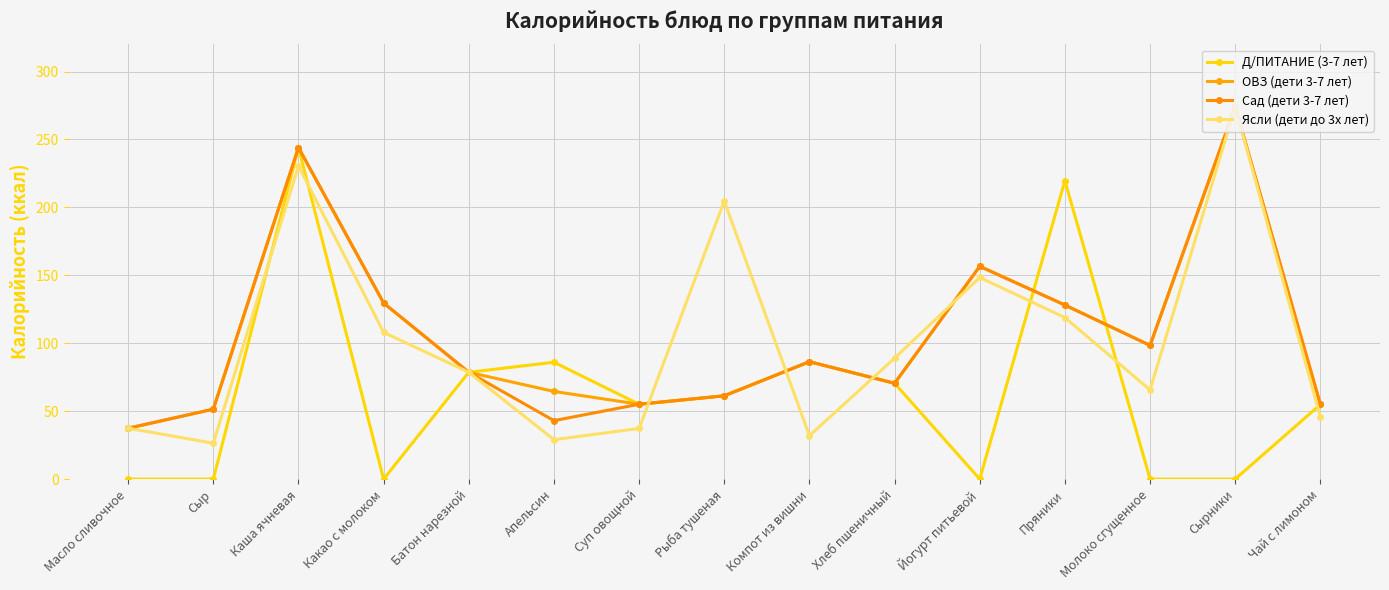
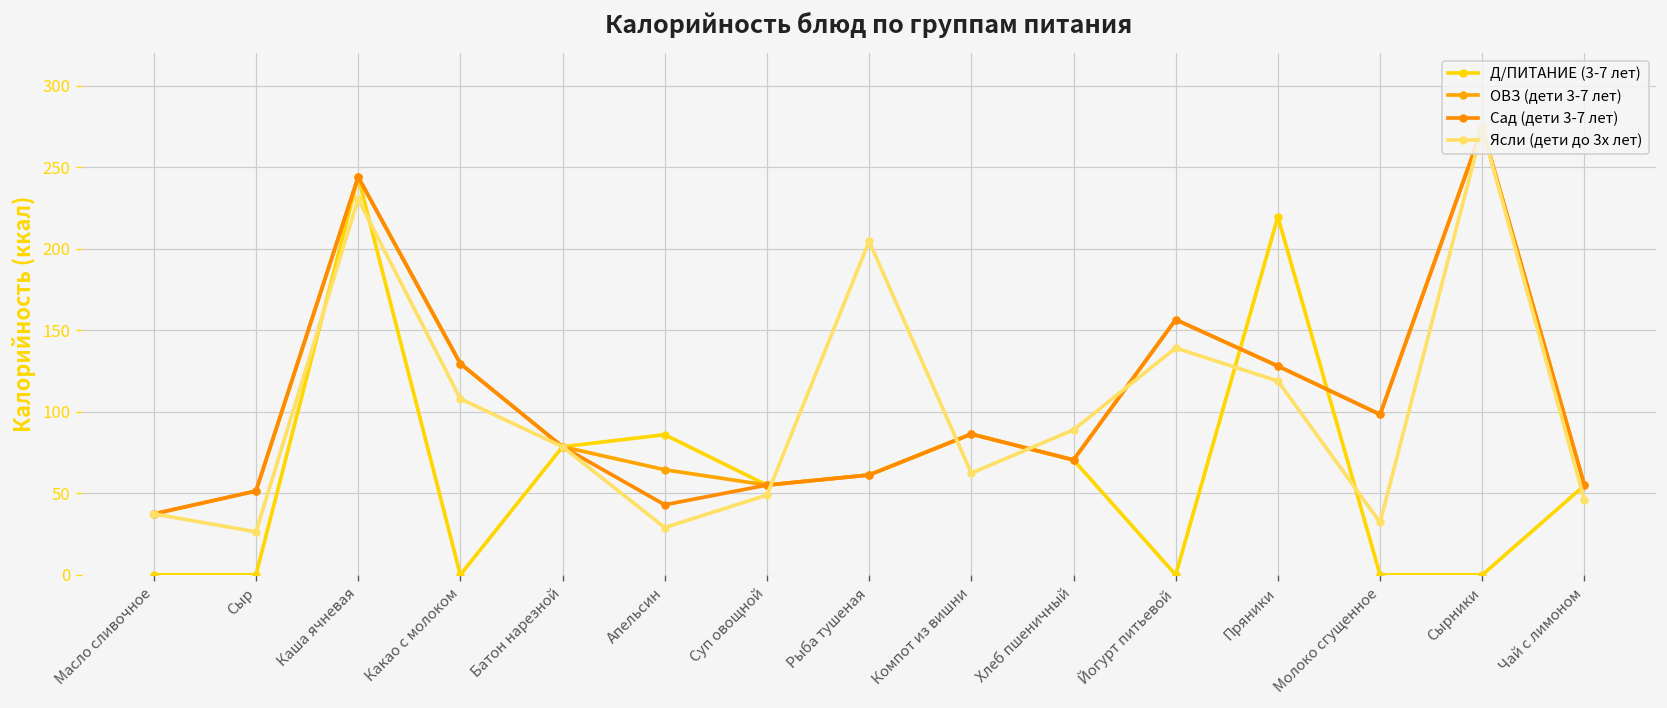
  {
    "Ясли (дети до 3х лет)": {
      "Сыр": 26,
      "Каша ячневая": 231,
      "Какао с молоком": 108,
      "Апельсин": 29,
-     "Суп овощной": 37,
+     "Суп овощной": 49,
      "Рыба тушеная": 205,
-     "Компот из вишни": 32,
+     "Компот из вишни": 62,
      "Хлеб пшеничный": 89,
-     "Йогурт питьевой": 148,
+     "Йогурт питьевой": 139,
      "Пряники": 119,
-     "Молоко сгущенное": 66,
+     "Молоко сгущенное": 32,
      "Чай с лимоном": 46
    }
  }
